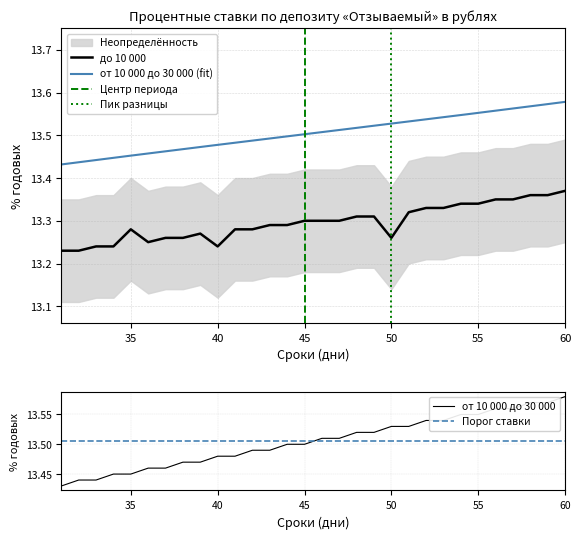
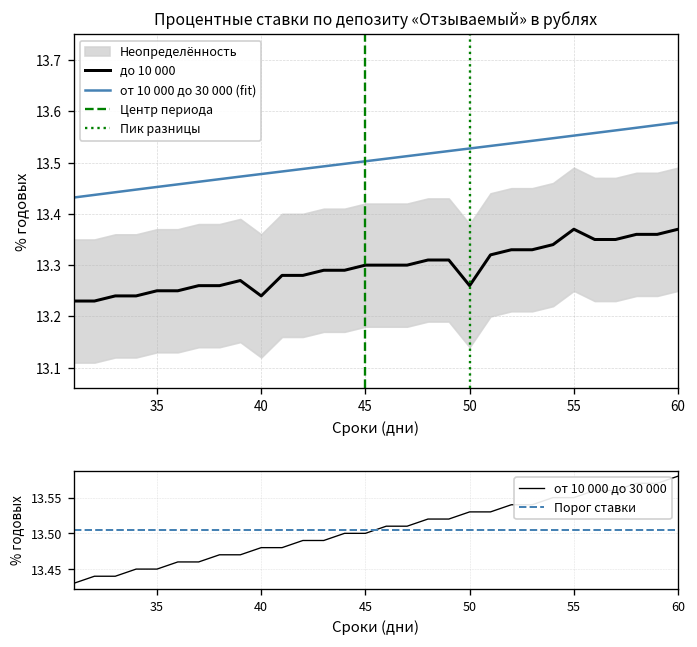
  {
    "Процентные ставки по депозиту «Отзываемый» в рублях": {
      "до 10 000": {
-       "35": 13.28,
+       "35": 13.25,
        "40": 13.24,
        "45": 13.30,
        "50": 13.26,
-       "55": 13.34,
+       "55": 13.37,
        "60": 13.37
      },
      "от 10 000 до 30 000 (fit)": {
        "60": 13.58
      }
    }
  }
